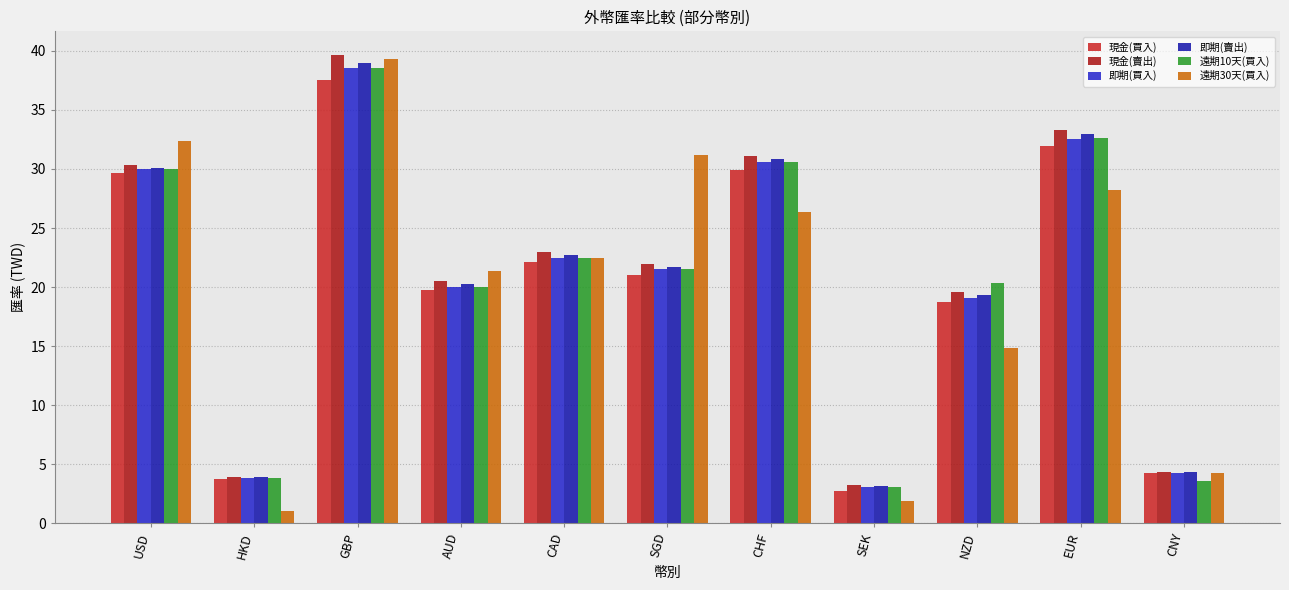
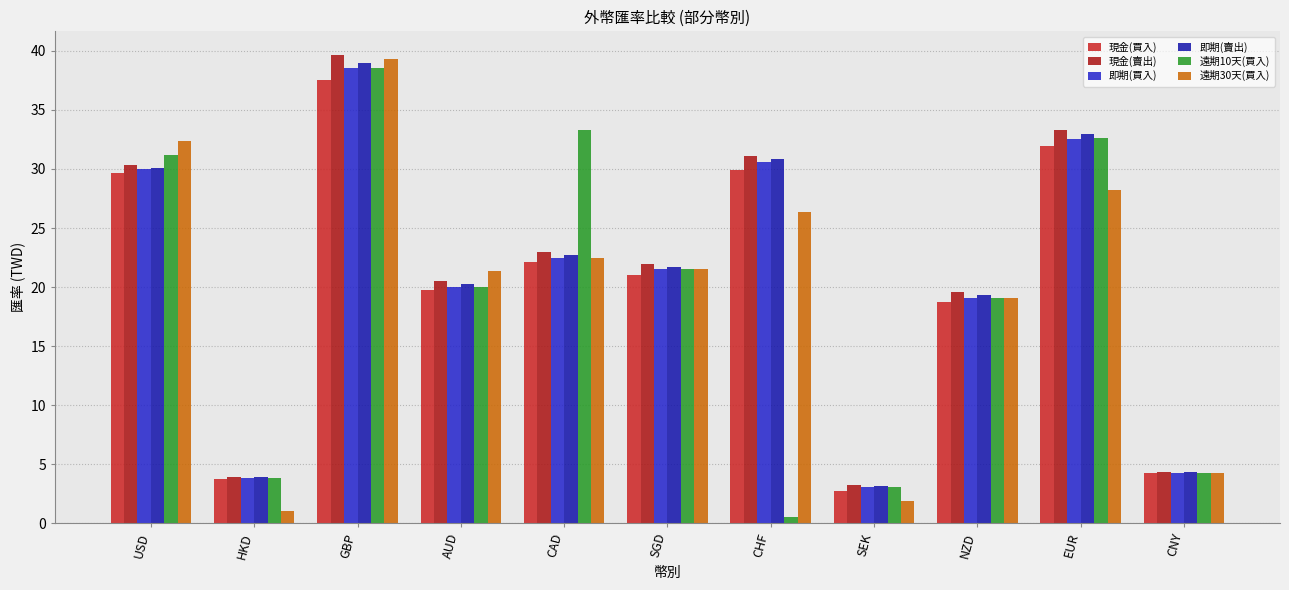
  {
    "遠期10天(買入)": {
-     "USD": 30.0,
+     "USD": 31.2,
      "HKD": 3.8,
      "GBP": 38.6,
      "AUD": 20.0,
-     "CAD": 22.5,
+     "CAD": 33.3,
      "SGD": 21.5,
-     "CHF": 30.6,
+     "CHF": 0.5,
      "SEK": 3.1,
-     "NZD": 20.4,
+     "NZD": 19.1,
      "EUR": 32.6,
-     "CNY": 3.5
+     "CNY": 4.3
    },
    "遠期30天(買入)": {
      "USD": 32.4,
      "HKD": 1.0,
      "GBP": 39.3,
      "AUD": 21.3,
      "CAD": 22.4,
-     "SGD": 31.2,
+     "SGD": 21.5,
      "CHF": 26.4,
      "SEK": 1.9,
-     "NZD": 14.8,
+     "NZD": 19.1,
      "EUR": 28.2,
      "CNY": 4.3
    }
  }
